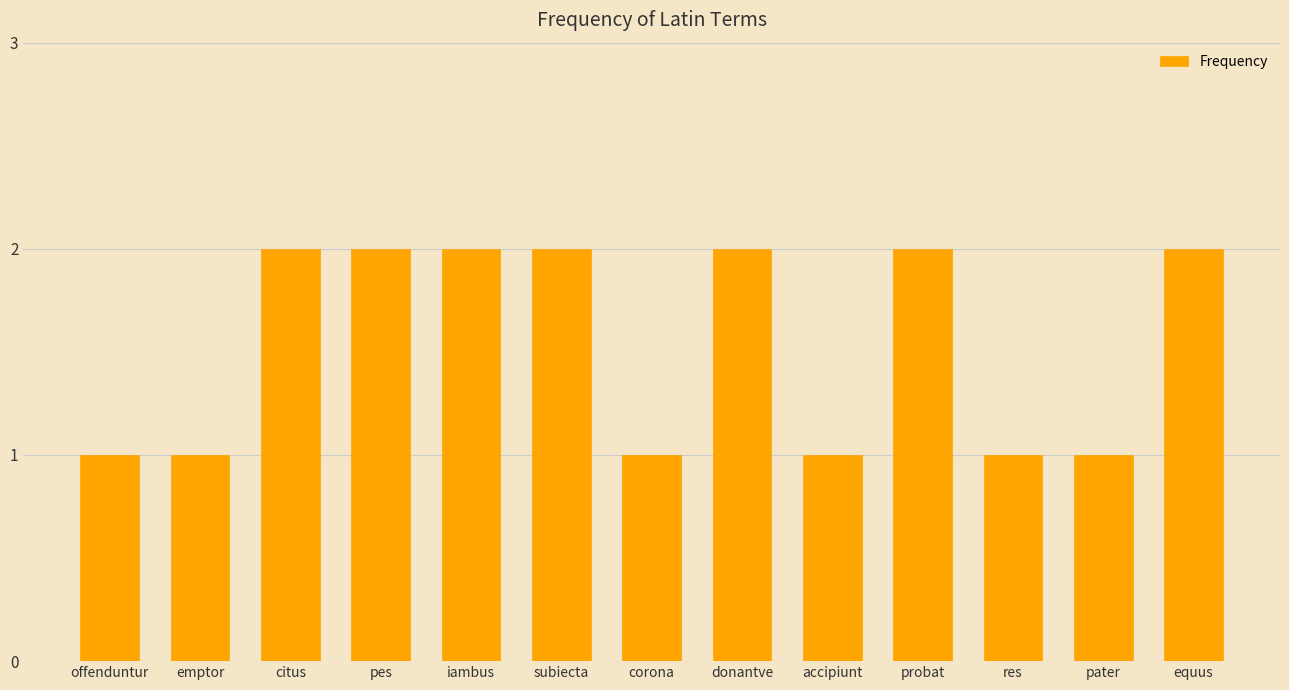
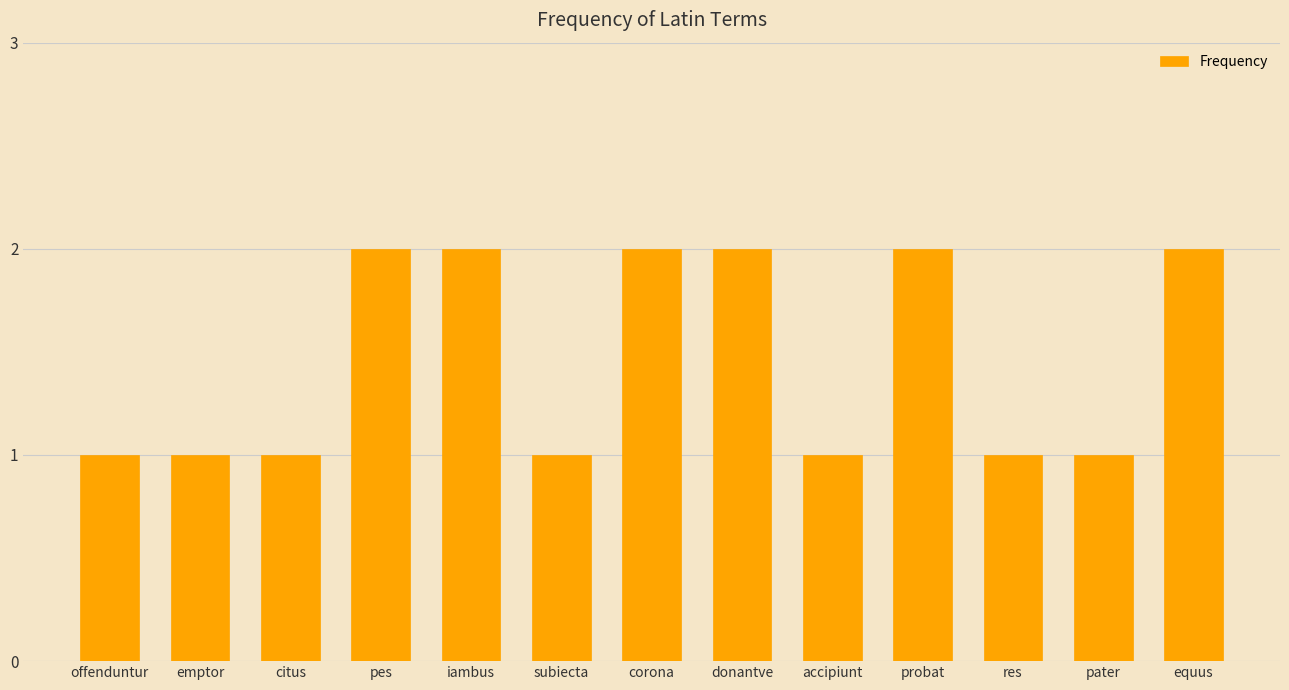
  {
    "offenduntur": 1,
    "emptor": 1,
-   "citus": 2,
+   "citus": 1,
    "pes": 2,
    "iambus": 2,
-   "subiecta": 2,
-   "corona": 1,
+   "subiecta": 1,
+   "corona": 2,
    "donantve": 2,
    "accipiunt": 1,
    "probat": 2,
    "res": 1,
    "pater": 1,
    "equus": 2
  }
